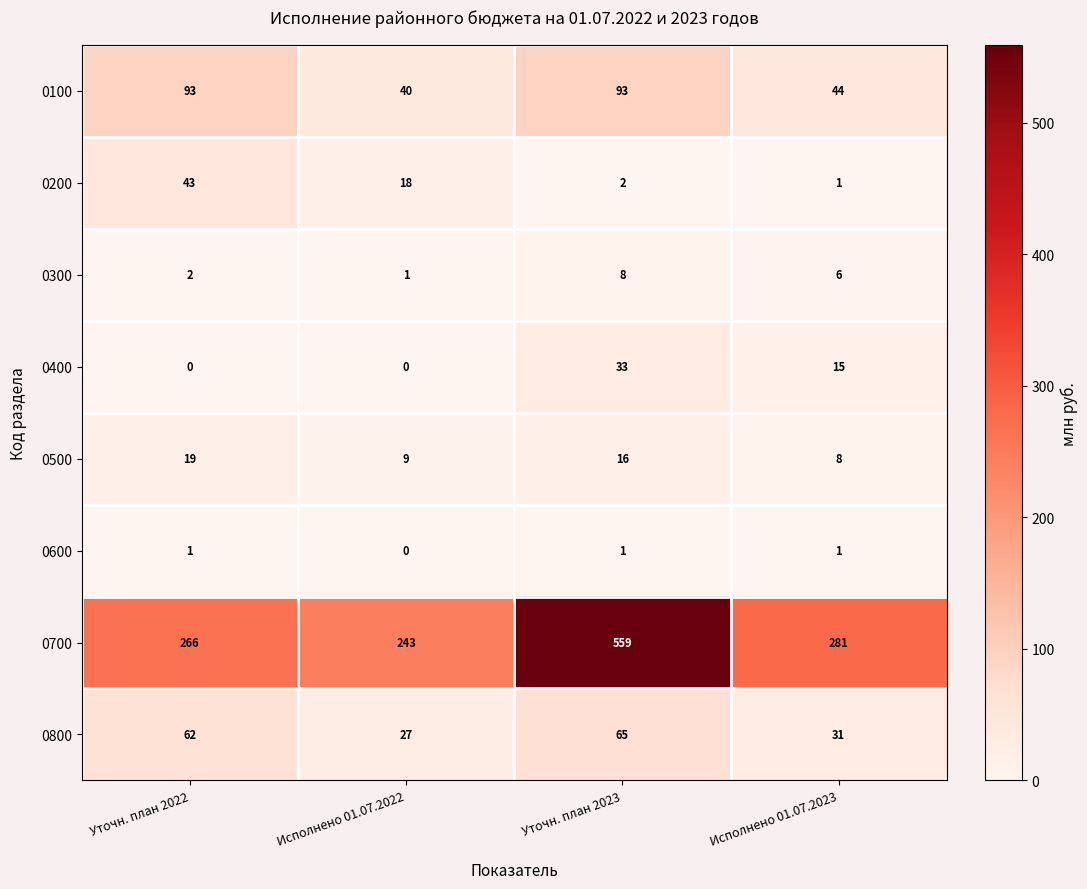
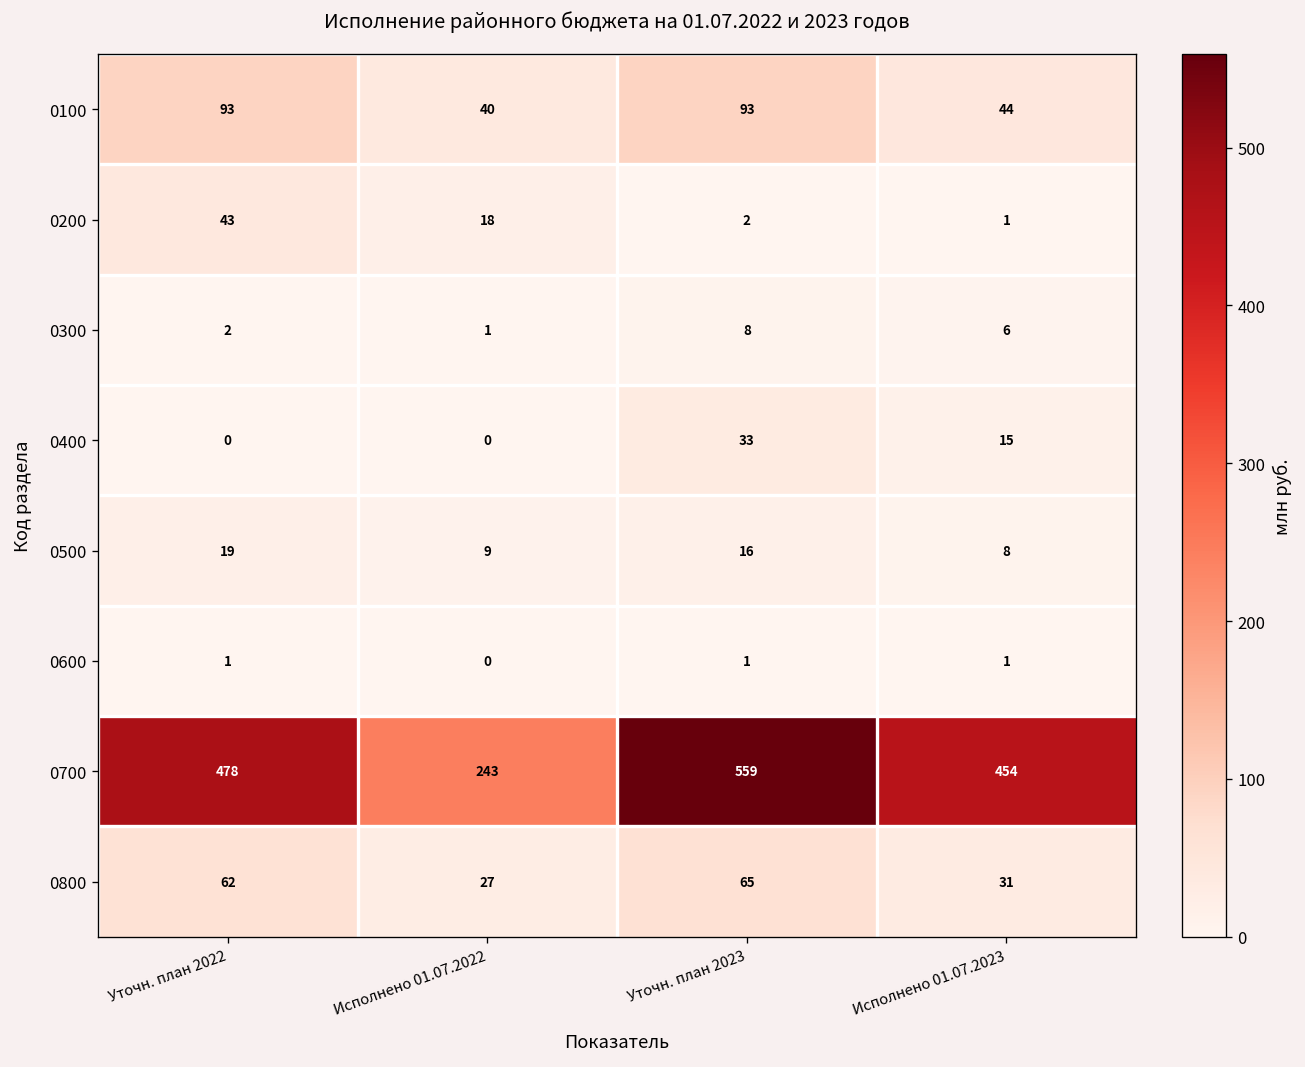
  {
    "0100": {
      "Уточн. план 2022": 93,
      "Исполнено 01.07.2022": 40,
      "Уточн. план 2023": 93,
      "Исполнено 01.07.2023": 44
    },
    "0200": {
      "Уточн. план 2022": 43,
      "Исполнено 01.07.2022": 18,
      "Уточн. план 2023": 2,
      "Исполнено 01.07.2023": 1
    },
    "0300": {
      "Уточн. план 2022": 2,
      "Исполнено 01.07.2022": 1,
      "Уточн. план 2023": 8,
      "Исполнено 01.07.2023": 6
    },
    "0400": {
      "Уточн. план 2022": 0,
      "Исполнено 01.07.2022": 0,
      "Уточн. план 2023": 33,
      "Исполнено 01.07.2023": 15
    },
    "0500": {
      "Уточн. план 2022": 19,
      "Исполнено 01.07.2022": 9,
      "Уточн. план 2023": 16,
      "Исполнено 01.07.2023": 8
    },
    "0600": {
      "Уточн. план 2022": 1,
      "Исполнено 01.07.2022": 0,
      "Уточн. план 2023": 1,
      "Исполнено 01.07.2023": 1
    },
    "0700": {
-     "Уточн. план 2022": 266,
+     "Уточн. план 2022": 478,
      "Исполнено 01.07.2022": 243,
      "Уточн. план 2023": 559,
-     "Исполнено 01.07.2023": 281
+     "Исполнено 01.07.2023": 454
    },
    "0800": {
      "Уточн. план 2022": 62,
      "Исполнено 01.07.2022": 27,
      "Уточн. план 2023": 65,
      "Исполнено 01.07.2023": 31
    }
  }
